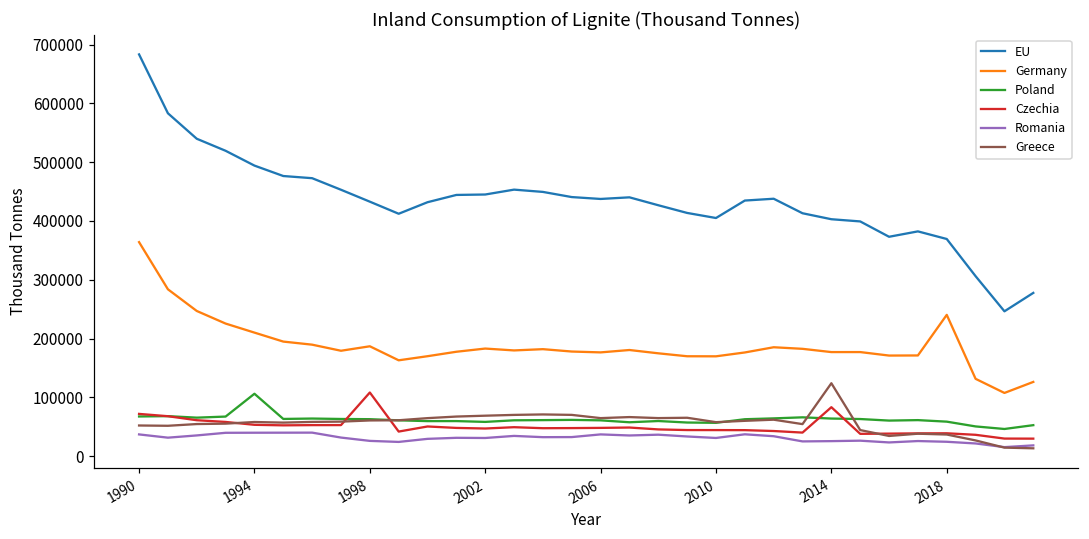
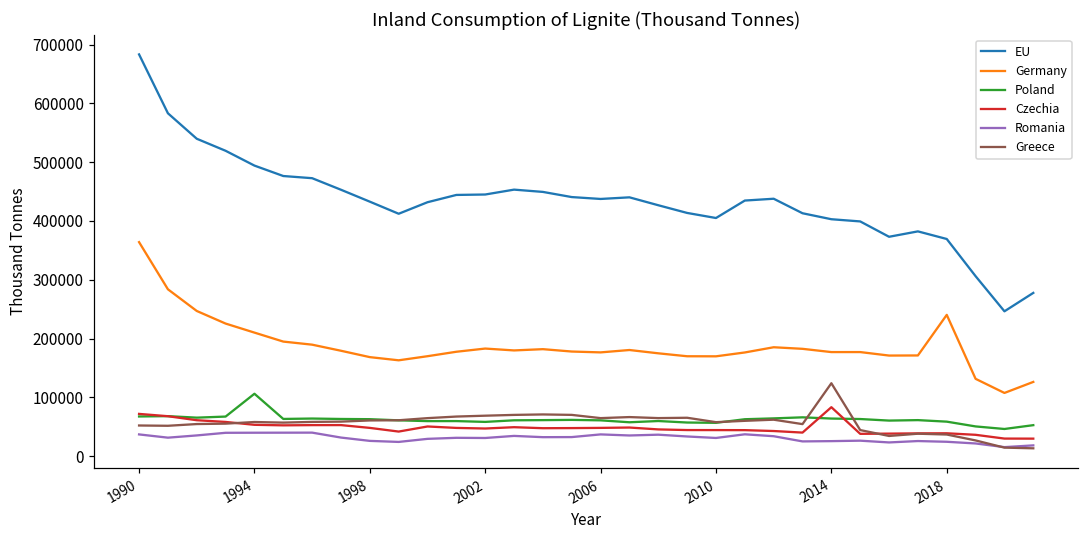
  {
    "EU": {
      "1990": 680000,
      "1994": 490000,
      "1998": 430000,
      "2002": 450000,
      "2006": 440000,
      "2010": 410000,
      "2014": 400000,
      "2018": 370000
    },
    "Germany": {
      "1990": 360000,
      "1994": 210000,
-     "1998": 190000,
+     "1998": 170000,
      "2002": 180000,
      "2006": 180000,
      "2010": 170000,
      "2014": 180000,
      "2018": 240000
    },
    "Poland": {
      "1994": 110000,
      "2002": 60000,
      "2014": 60000,
      "2018": 60000
    },
    "Czechia": {
      "1994": 50000,
-     "1998": 110000,
+     "1998": 50000,
      "2002": 50000,
      "2006": 50000,
      "2010": 40000,
      "2014": 80000
    },
    "Romania": {
      "1990": 40000,
      "1994": 40000,
      "1998": 30000,
      "2002": 30000,
      "2006": 40000,
      "2010": 30000,
      "2014": 30000,
      "2018": 20000
    },
    "Greece": {
      "1990": 50000,
      "1994": 60000,
      "2002": 70000,
      "2014": 120000
    }
  }
